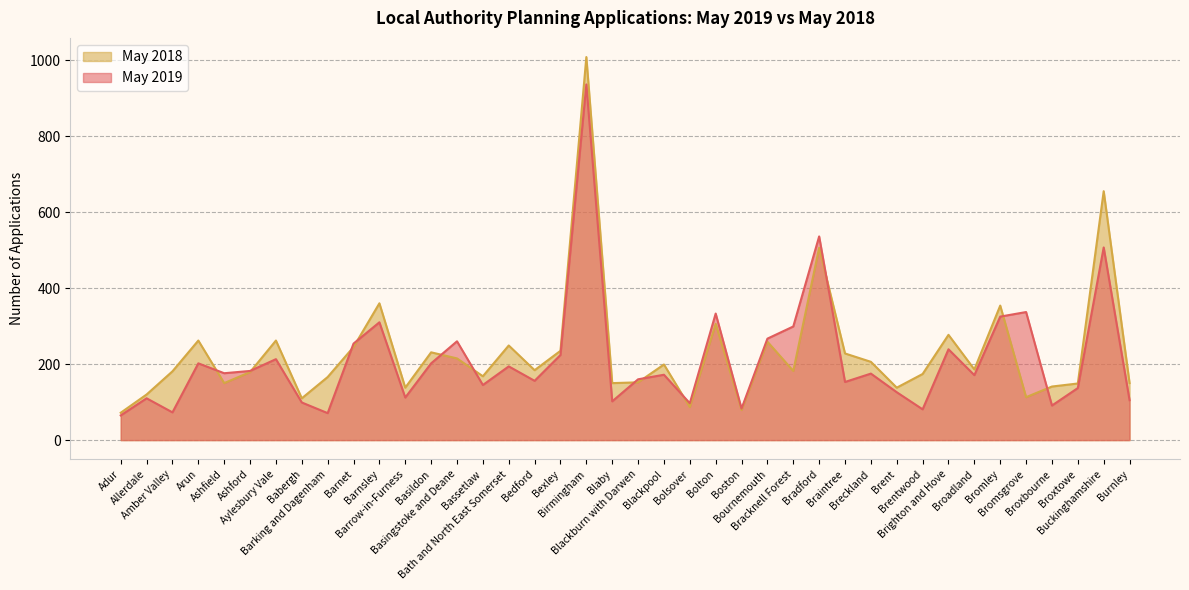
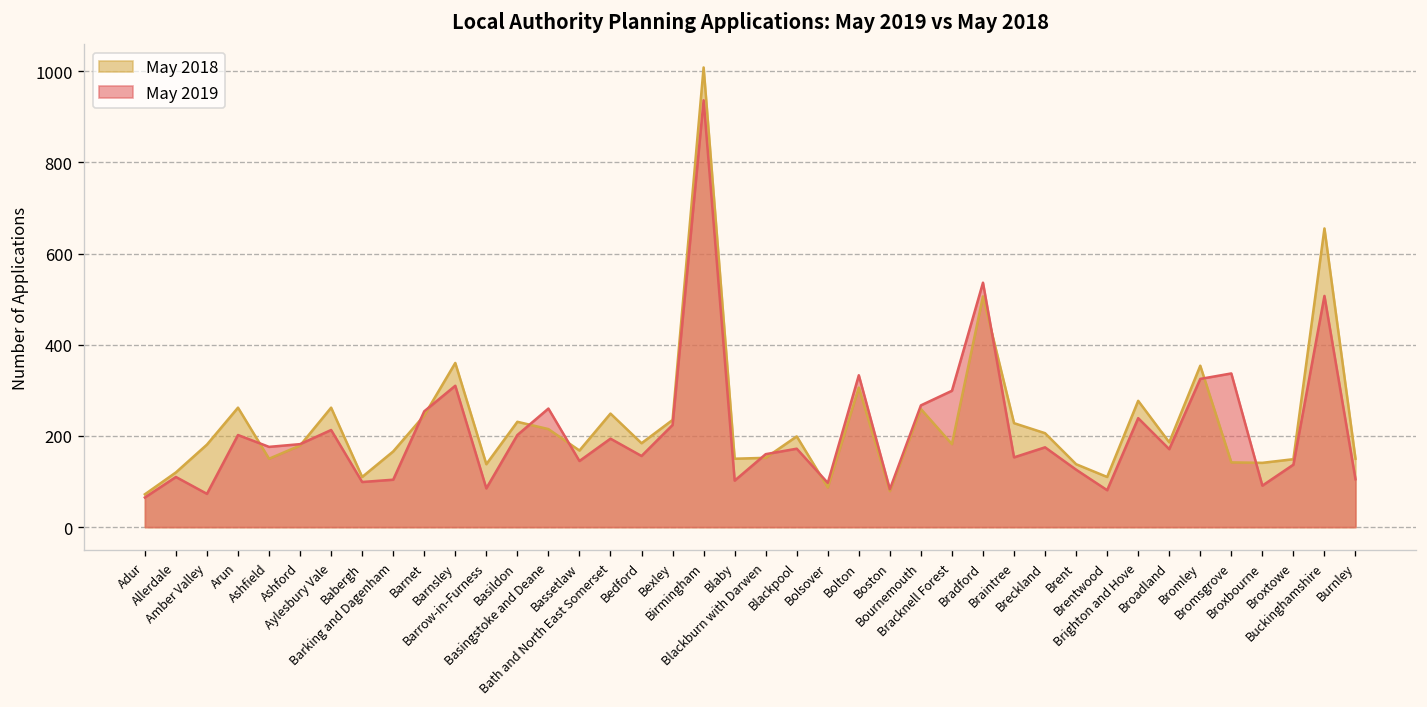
  {
    "May 2018": {
      "Adur": 70,
      "Allerdale": 120,
      "Amber Valley": 180,
      "Arun": 260,
      "Ashfield": 150,
      "Aylesbury Vale": 260,
      "Babergh": 110,
      "Barking and Dagenham": 170,
      "Barnet": 250,
      "Barnsley": 360,
      "Barrow-in-Furness": 140,
      "Basildon": 230,
      "Basingstoke and Deane": 220,
      "Bassetlaw": 170,
      "Bath and North East Somerset": 250,
      "Bedford": 180,
      "Bexley": 240,
      "Birmingham": 1010,
      "Blaby": 150,
      "Blackburn with Darwen": 150,
      "Blackpool": 200,
      "Bolsover": 90,
      "Bolton": 310,
      "Bournemouth": 260,
      "Bracknell Forest": 180,
      "Bradford": 510,
      "Braintree": 230,
      "Breckland": 210,
      "Brent": 140,
-     "Brentwood": 170,
+     "Brentwood": 110,
      "Brighton and Hove": 280,
      "Broadland": 190,
      "Bromley": 350,
-     "Bromsgrove": 110,
+     "Bromsgrove": 140,
      "Broxbourne": 140,
      "Broxtowe": 150,
      "Buckinghamshire": 660,
      "Burnley": 150
    },
    "May 2019": {
      "Adur": 70,
      "Allerdale": 110,
      "Amber Valley": 70,
      "Arun": 200,
      "Ashfield": 180,
      "Aylesbury Vale": 210,
      "Babergh": 100,
-     "Barking and Dagenham": 70,
+     "Barking and Dagenham": 100,
      "Barnet": 250,
      "Barnsley": 310,
-     "Barrow-in-Furness": 110,
+     "Barrow-in-Furness": 90,
      "Basildon": 200,
      "Basingstoke and Deane": 260,
      "Bassetlaw": 150,
      "Bath and North East Somerset": 190,
      "Bedford": 160,
      "Bexley": 220,
      "Birmingham": 940,
      "Blaby": 100,
      "Blackburn with Darwen": 160,
      "Blackpool": 170,
      "Bolsover": 100,
      "Bolton": 330,
      "Bournemouth": 270,
      "Bracknell Forest": 300,
      "Bradford": 540,
      "Braintree": 150,
      "Breckland": 180,
      "Brent": 130,
      "Brentwood": 80,
      "Brighton and Hove": 240,
      "Broadland": 170,
      "Bromley": 330,
      "Bromsgrove": 340,
      "Broxbourne": 90,
      "Broxtowe": 140,
      "Buckinghamshire": 510,
      "Burnley": 110
    }
  }
